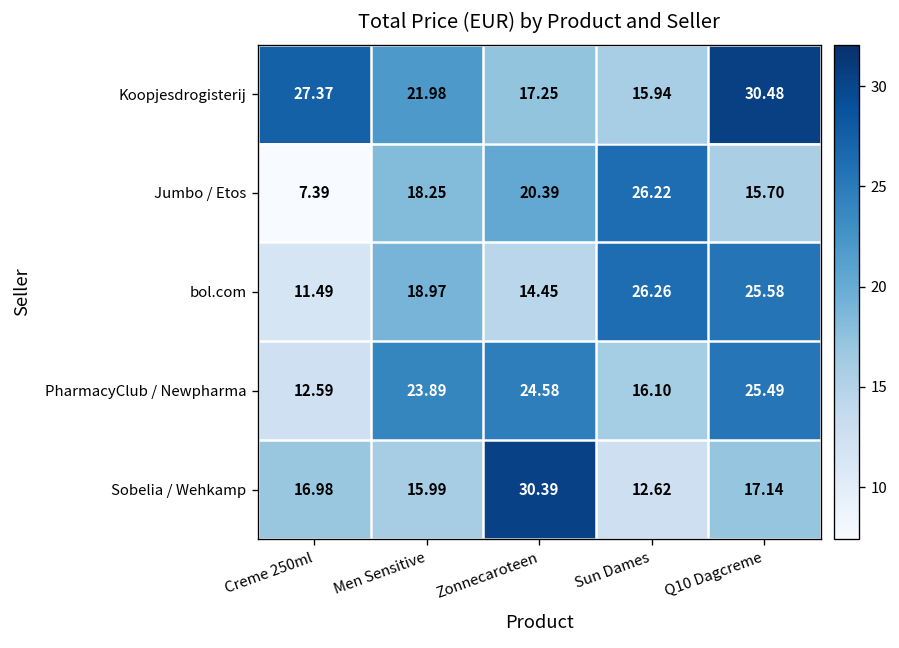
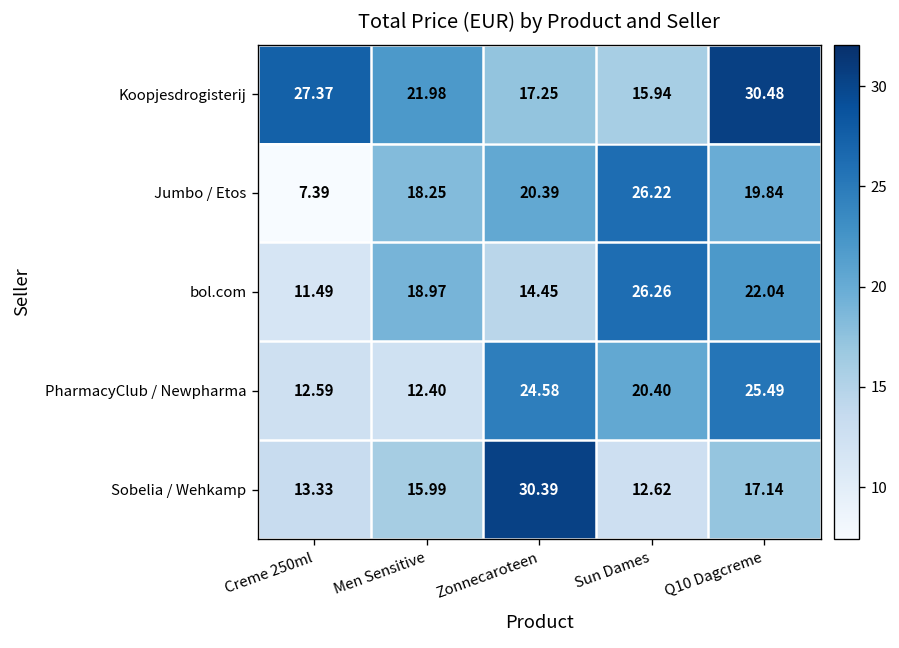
  {
    "Koopjesdrogisterij": {
      "Creme 250ml": 27.37,
      "Men Sensitive": 21.98,
      "Zonnecaroteen": 17.25,
      "Sun Dames": 15.94,
      "Q10 Dagcreme": 30.48
    },
    "Jumbo / Etos": {
      "Creme 250ml": 7.39,
      "Men Sensitive": 18.25,
      "Zonnecaroteen": 20.39,
      "Sun Dames": 26.22,
-     "Q10 Dagcreme": 15.70
+     "Q10 Dagcreme": 19.84
    },
    "bol.com": {
      "Creme 250ml": 11.49,
      "Men Sensitive": 18.97,
      "Zonnecaroteen": 14.45,
      "Sun Dames": 26.26,
-     "Q10 Dagcreme": 25.58
+     "Q10 Dagcreme": 22.04
    },
    "PharmacyClub / Newpharma": {
      "Creme 250ml": 12.59,
-     "Men Sensitive": 23.89,
+     "Men Sensitive": 12.40,
      "Zonnecaroteen": 24.58,
-     "Sun Dames": 16.10,
+     "Sun Dames": 20.40,
      "Q10 Dagcreme": 25.49
    },
    "Sobelia / Wehkamp": {
-     "Creme 250ml": 16.98,
+     "Creme 250ml": 13.33,
      "Men Sensitive": 15.99,
      "Zonnecaroteen": 30.39,
      "Sun Dames": 12.62,
      "Q10 Dagcreme": 17.14
    }
  }
